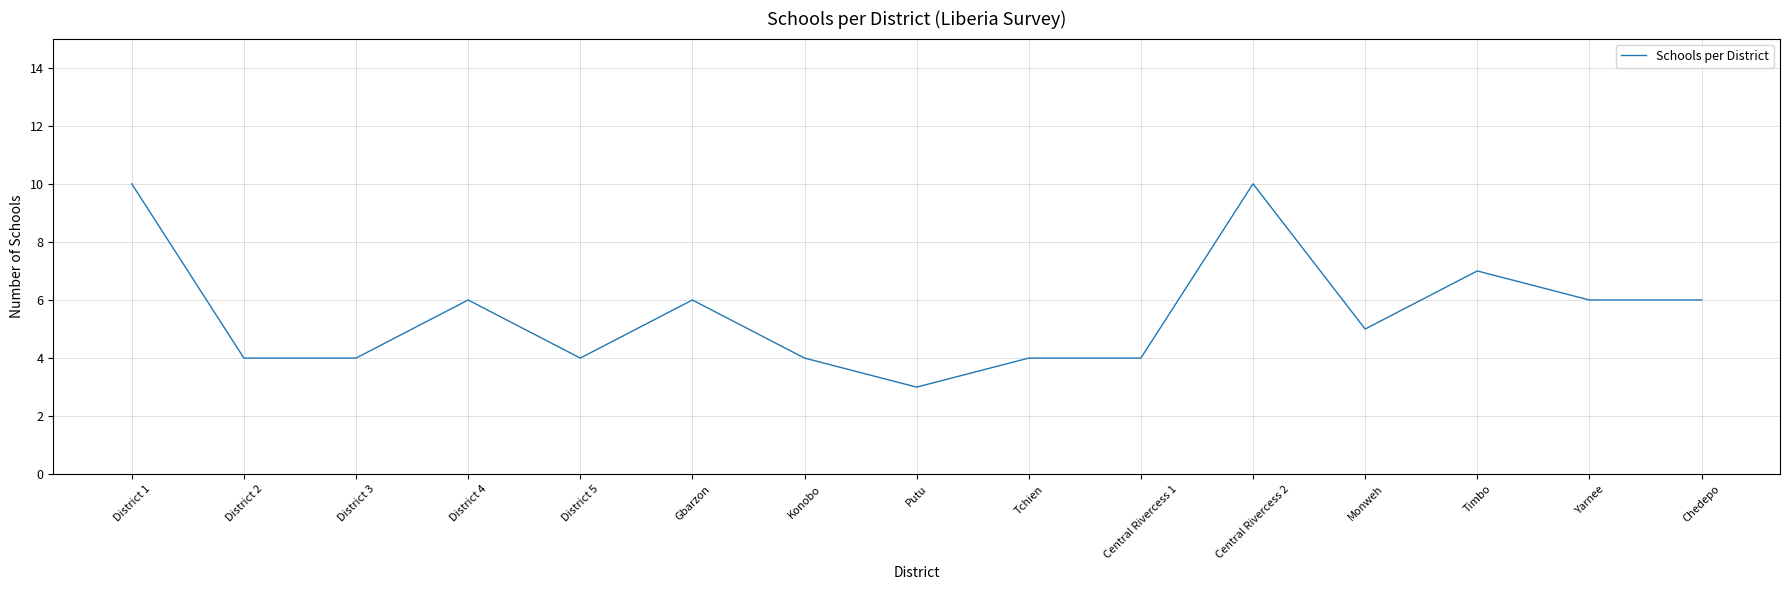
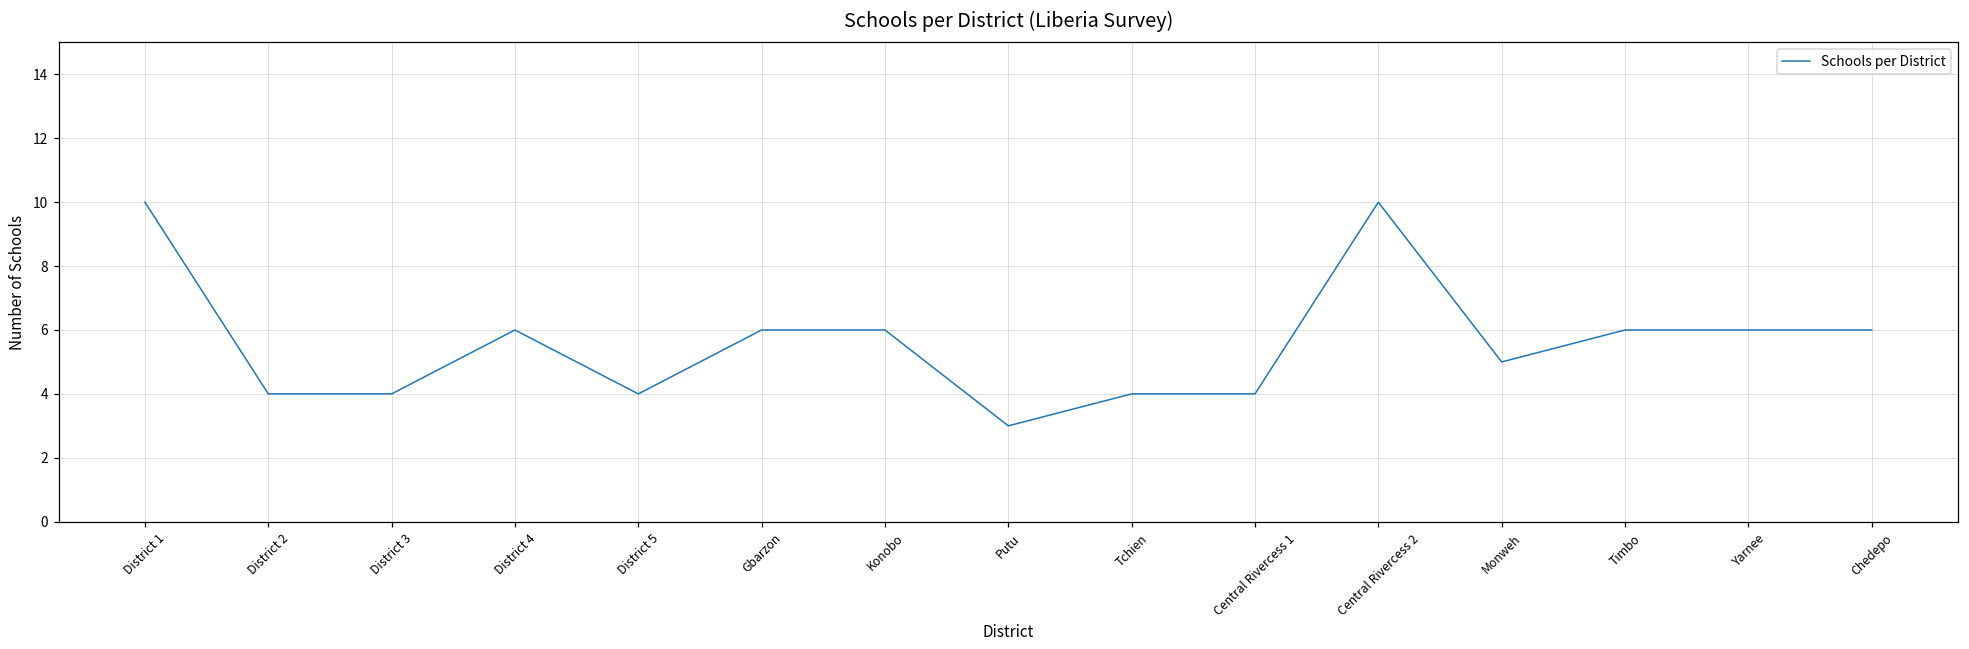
  {
    "District 1": 10,
    "District 2": 4,
    "District 3": 4,
    "District 4": 6,
    "District 5": 4,
    "Gbarzon": 6,
-   "Konobo": 4,
+   "Konobo": 6,
    "Putu": 3,
    "Tchien": 4,
    "Central Rivercess 1": 4,
    "Central Rivercess 2": 10,
    "Monweh": 5,
-   "Timbo": 7,
+   "Timbo": 6,
    "Yarnee": 6,
    "Chedepo": 6
  }
